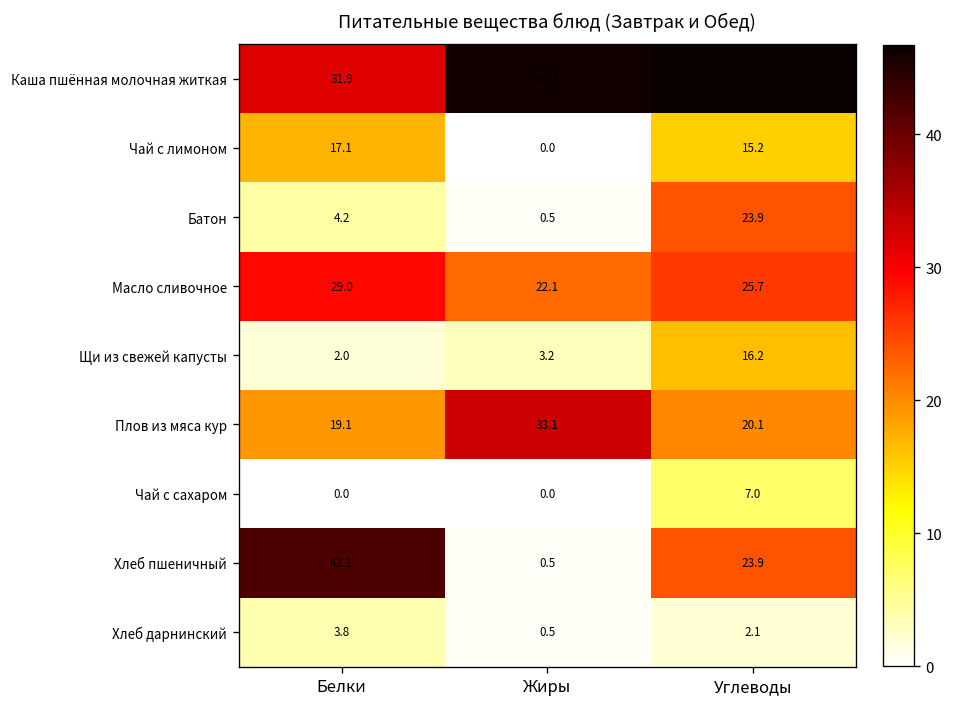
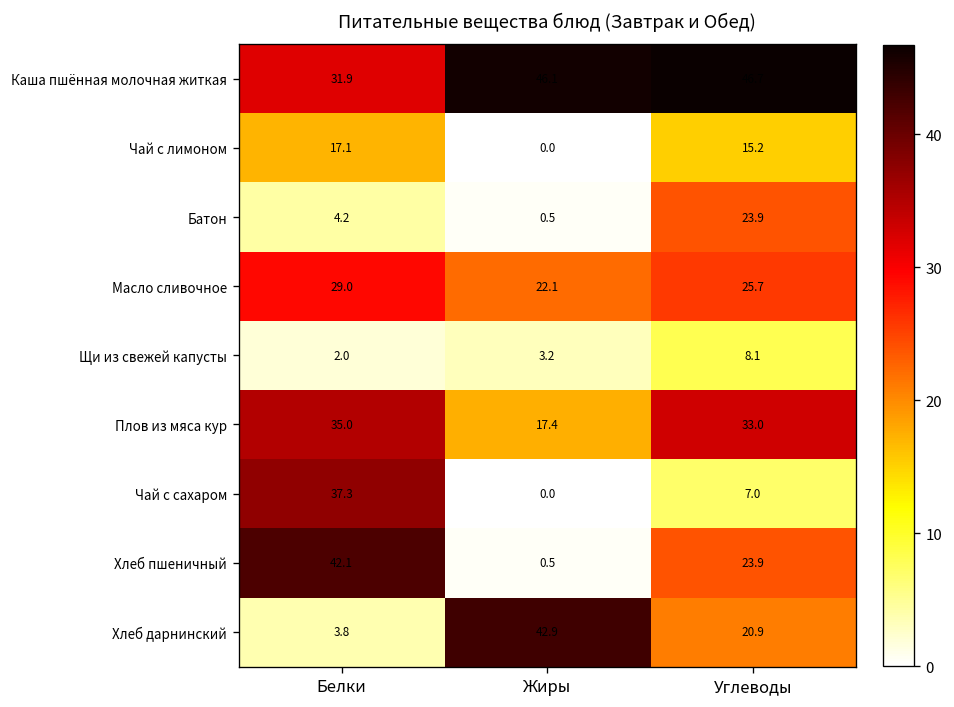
  {
    "Каша пшённая молочная житкая": {
      "Белки": 31.9
    },
    "Чай с лимоном": {
      "Белки": 17.1,
      "Жиры": 0.0,
      "Углеводы": 15.2
    },
    "Батон": {
      "Белки": 4.2,
      "Жиры": 0.5,
      "Углеводы": 23.9
    },
    "Масло сливочное": {
      "Белки": 29.0,
      "Жиры": 22.1,
      "Углеводы": 25.7
    },
    "Щи из свежей капусты": {
      "Белки": 2.0,
      "Жиры": 3.2,
-     "Углеводы": 16.2
+     "Углеводы": 8.1
    },
    "Плов из мяса кур": {
-     "Белки": 19.1,
-     "Жиры": 33.1,
-     "Углеводы": 20.1
+     "Белки": 35.0,
+     "Жиры": 17.4,
+     "Углеводы": 33.0
    },
    "Чай с сахаром": {
-     "Белки": 0.0,
+     "Белки": 37.3,
      "Жиры": 0.0,
      "Углеводы": 7.0
    },
    "Хлеб пшеничный": {
      "Белки": 42.1,
      "Жиры": 0.5,
      "Углеводы": 23.9
    },
    "Хлеб дарнинский": {
      "Белки": 3.8,
-     "Жиры": 0.5,
-     "Углеводы": 2.1
+     "Жиры": 42.9,
+     "Углеводы": 20.9
    }
  }
